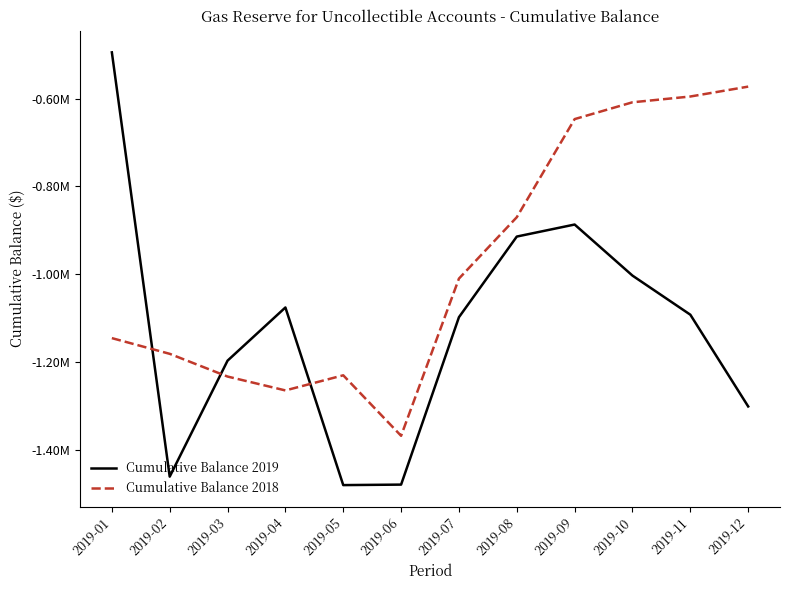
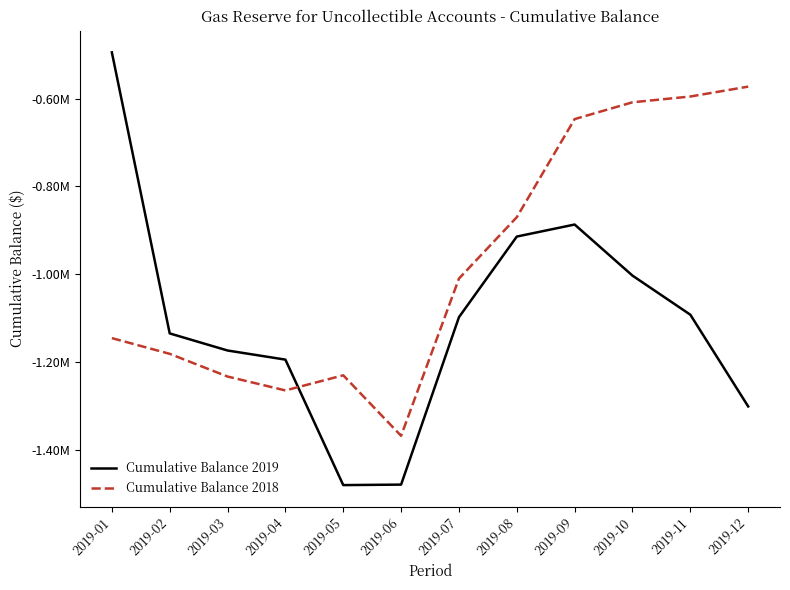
  {
    "Cumulative Balance 2019": {
      "2019-01": -490000,
-     "2019-02": -1460000,
-     "2019-03": -1200000,
-     "2019-04": -1080000,
+     "2019-02": -1130000,
+     "2019-03": -1170000,
+     "2019-04": -1190000,
      "2019-05": -1480000,
      "2019-06": -1480000,
      "2019-07": -1100000,
      "2019-08": -910000,
      "2019-09": -890000,
      "2019-10": -1000000,
      "2019-11": -1090000,
      "2019-12": -1300000
    },
    "Cumulative Balance 2018": {
      "2019-01": -1150000,
      "2019-02": -1180000,
      "2019-03": -1230000,
      "2019-04": -1260000,
      "2019-05": -1230000,
      "2019-06": -1370000,
      "2019-07": -1010000,
      "2019-08": -870000,
      "2019-09": -650000,
      "2019-10": -610000,
      "2019-11": -600000,
      "2019-12": -570000
    }
  }
